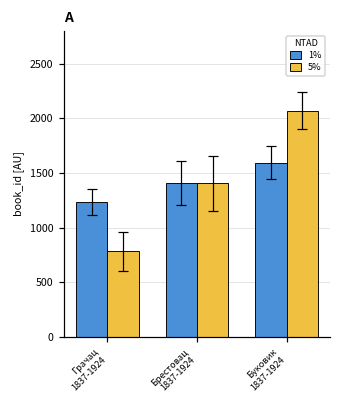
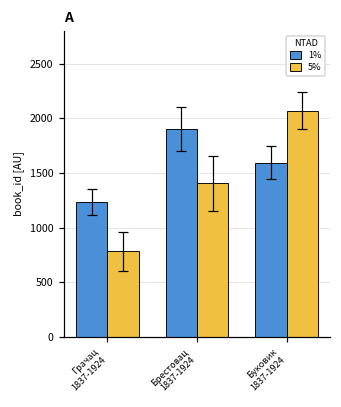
  {
    "1%": {
      "Грачац 1837-1924": 1200,
-     "Брестовац 1837-1924": 1400,
+     "Брестовац 1837-1924": 1900,
      "Буковик 1837-1924": 1600
    },
    "5%": {
      "Грачац 1837-1924": 800,
      "Брестовац 1837-1924": 1400,
      "Буковик 1837-1924": 2100
    }
  }
